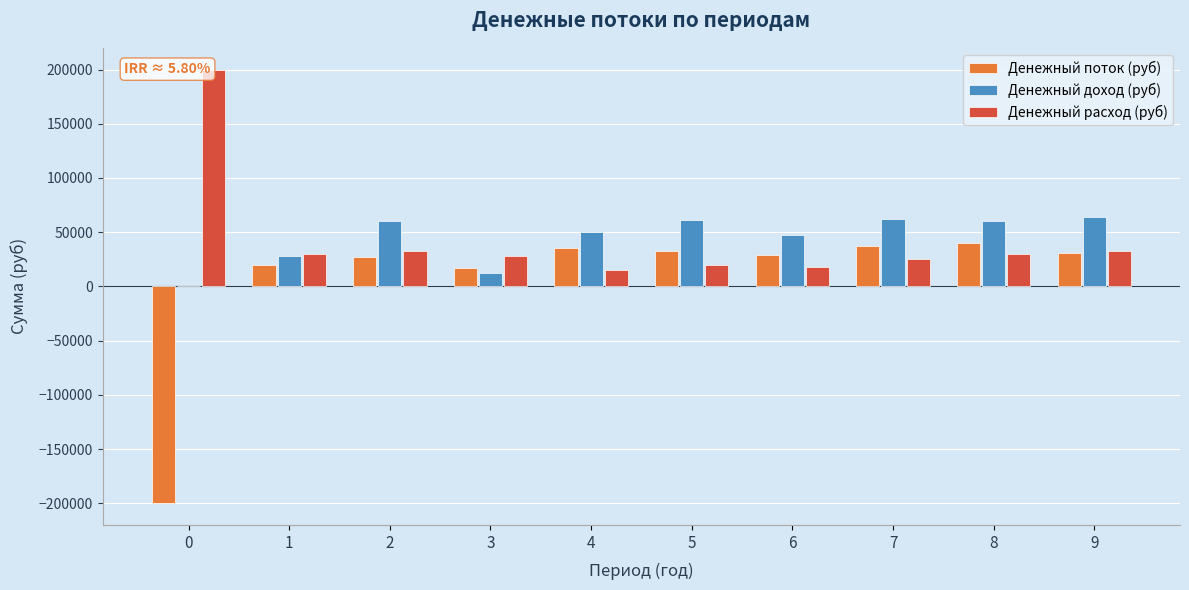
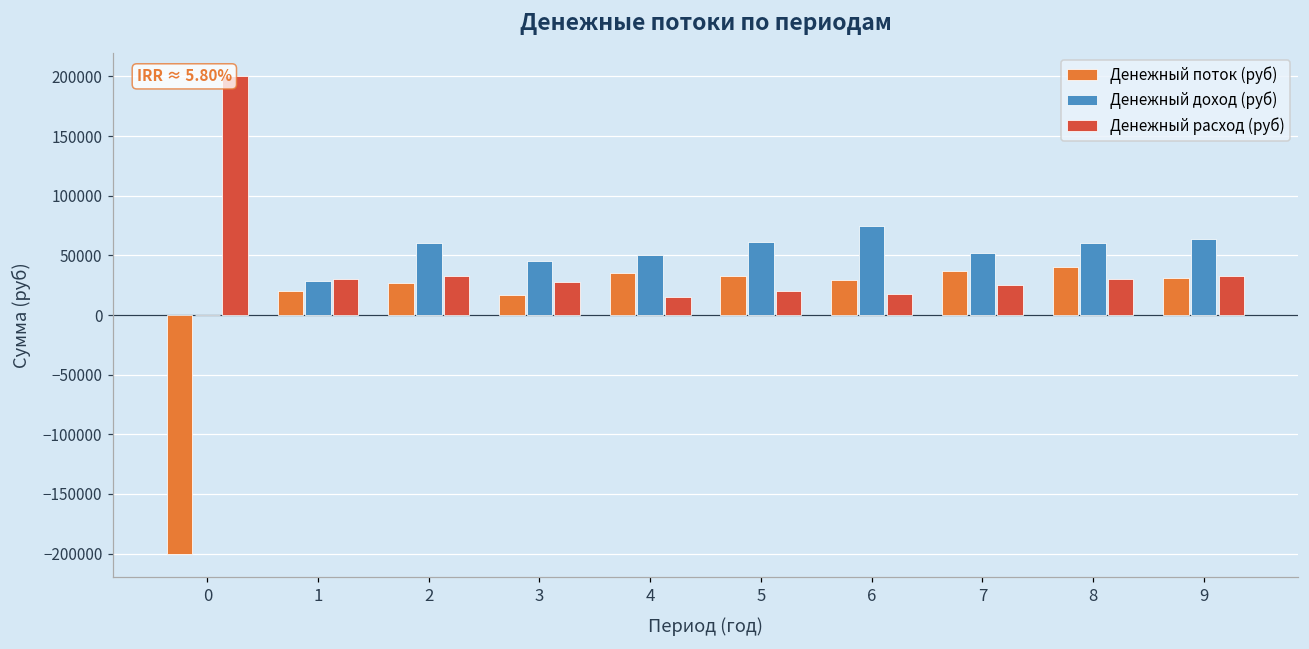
  {
    "Денежный доход (руб)": {
      "0": 0,
      "1": 28000,
      "2": 60000,
-     "3": 12000,
+     "3": 45000,
      "4": 50000,
      "5": 62000,
-     "6": 47000,
-     "7": 62000,
+     "6": 75000,
+     "7": 52000,
      "8": 60000,
      "9": 64000
    }
  }
